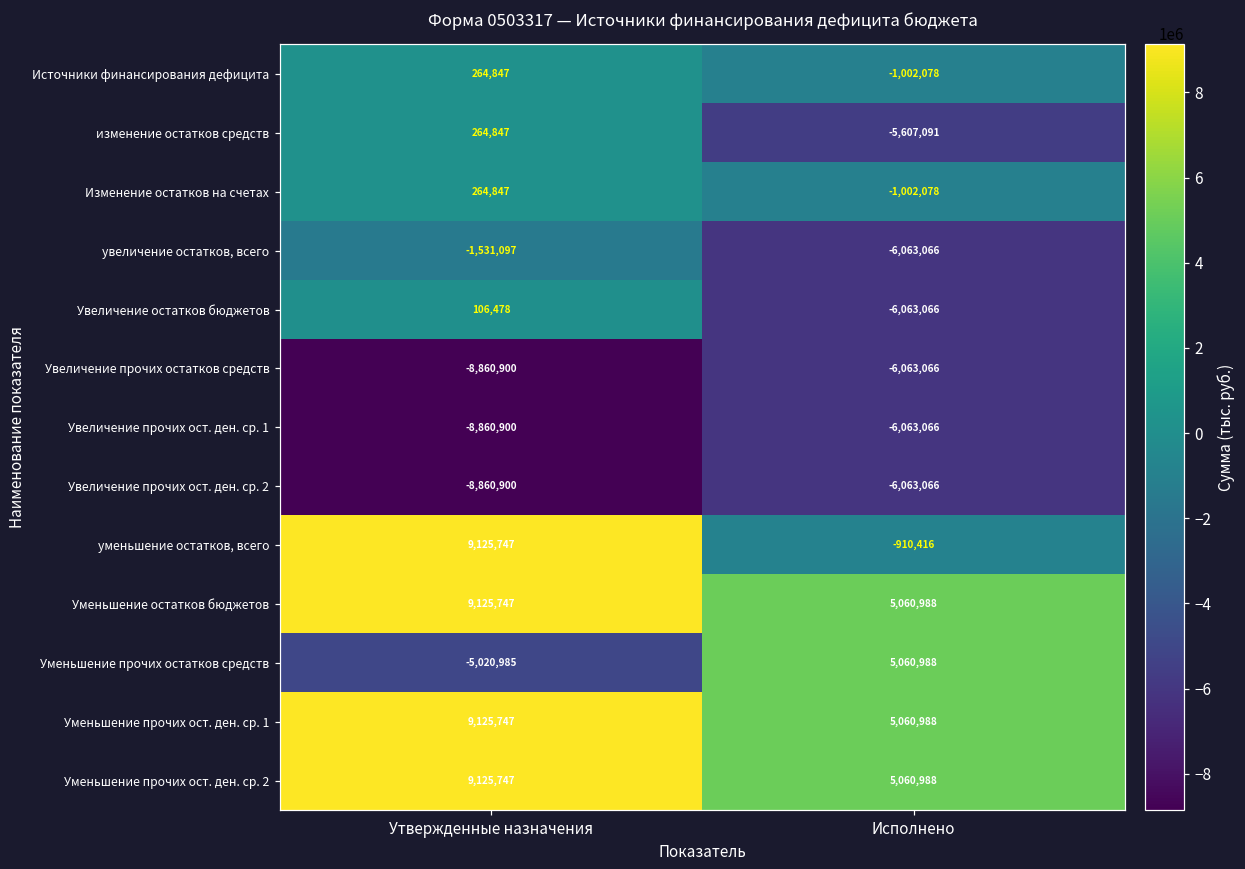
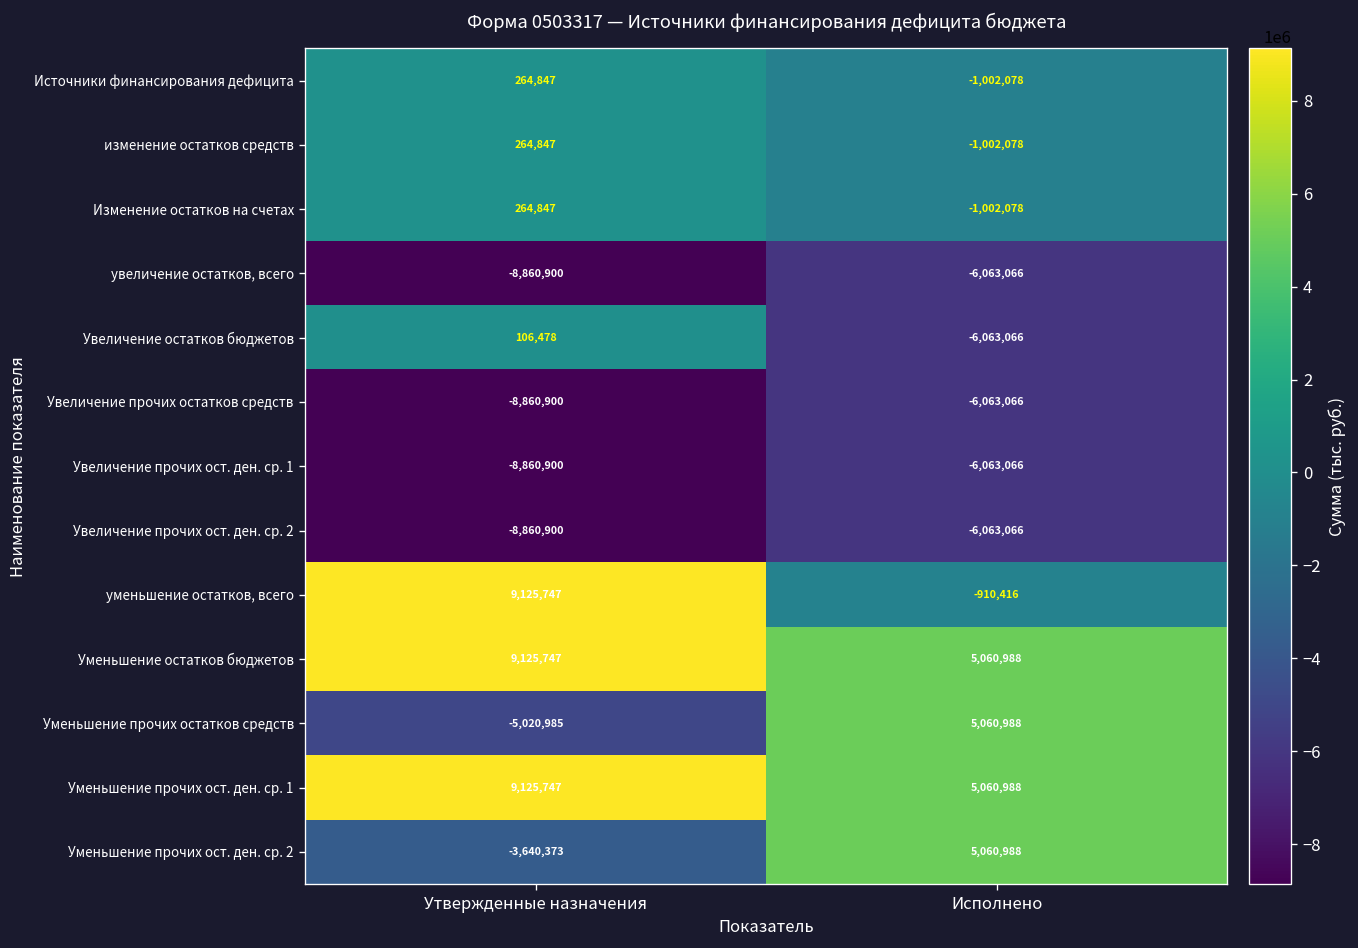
  {
    "Источники финансирования дефицита": {
      "Утвержденные назначения": "264,847",
      "Исполнено": "-1,002,078"
    },
    "изменение остатков средств": {
      "Утвержденные назначения": "264,847",
-     "Исполнено": "-5,607,091"
+     "Исполнено": "-1,002,078"
    },
    "Изменение остатков на счетах": {
      "Утвержденные назначения": "264,847",
      "Исполнено": "-1,002,078"
    },
    "увеличение остатков, всего": {
-     "Утвержденные назначения": "-1,531,097",
+     "Утвержденные назначения": "-8,860,900",
      "Исполнено": "-6,063,066"
    },
    "Увеличение остатков бюджетов": {
      "Утвержденные назначения": "106,478",
      "Исполнено": "-6,063,066"
    },
    "Увеличение прочих остатков средств": {
      "Утвержденные назначения": "-8,860,900",
      "Исполнено": "-6,063,066"
    },
    "Увеличение прочих ост. ден. ср. 1": {
      "Утвержденные назначения": "-8,860,900",
      "Исполнено": "-6,063,066"
    },
    "Увеличение прочих ост. ден. ср. 2": {
      "Утвержденные назначения": "-8,860,900",
      "Исполнено": "-6,063,066"
    },
    "уменьшение остатков, всего": {
      "Утвержденные назначения": "9,125,747",
      "Исполнено": "-910,416"
    },
    "Уменьшение остатков бюджетов": {
      "Утвержденные назначения": "9,125,747",
      "Исполнено": "5,060,988"
    },
    "Уменьшение прочих остатков средств": {
      "Утвержденные назначения": "-5,020,985",
      "Исполнено": "5,060,988"
    },
    "Уменьшение прочих ост. ден. ср. 1": {
      "Утвержденные назначения": "9,125,747",
      "Исполнено": "5,060,988"
    },
    "Уменьшение прочих ост. ден. ср. 2": {
-     "Утвержденные назначения": "9,125,747",
+     "Утвержденные назначения": "-3,640,373",
      "Исполнено": "5,060,988"
    }
  }
